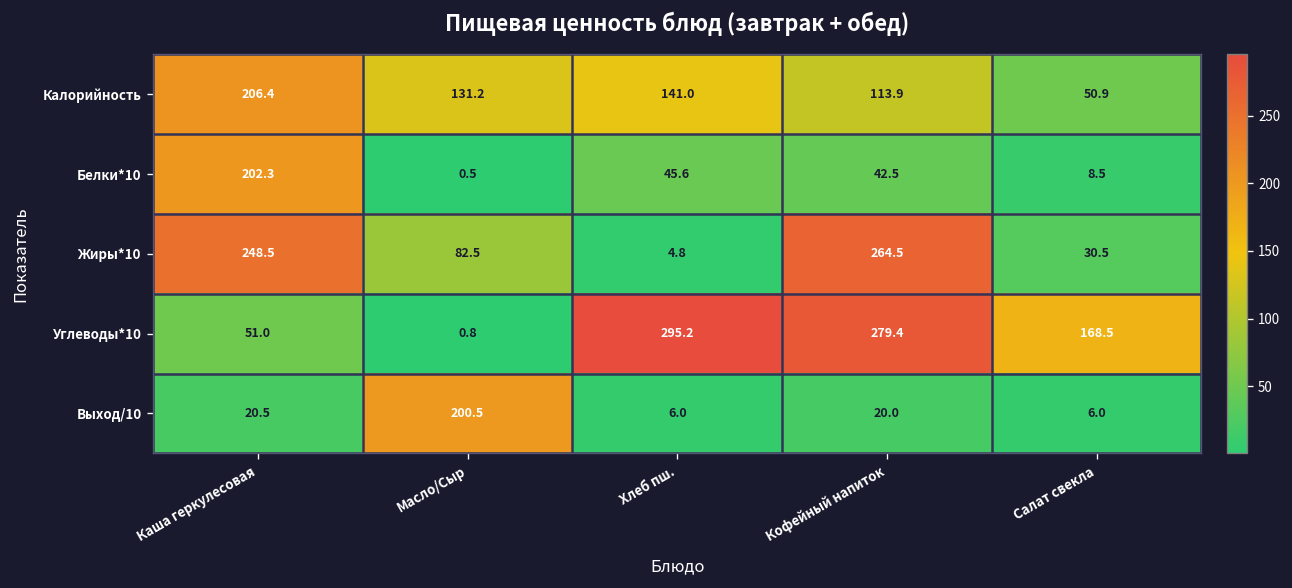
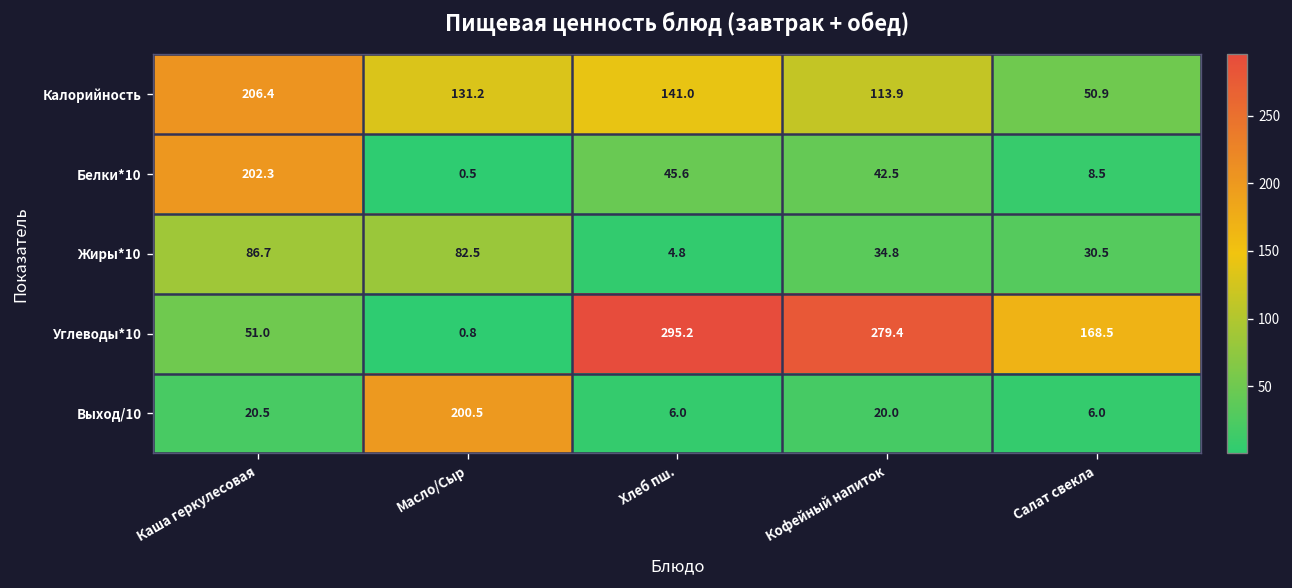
  {
    "Калорийность": {
      "Каша геркулесовая": 206.4,
      "Масло/Сыр": 131.2,
      "Хлеб пш.": 141.0,
      "Кофейный напиток": 113.9,
      "Салат свекла": 50.9
    },
    "Белки*10": {
      "Каша геркулесовая": 202.3,
      "Масло/Сыр": 0.5,
      "Хлеб пш.": 45.6,
      "Кофейный напиток": 42.5,
      "Салат свекла": 8.5
    },
    "Жиры*10": {
-     "Каша геркулесовая": 248.5,
+     "Каша геркулесовая": 86.7,
      "Масло/Сыр": 82.5,
      "Хлеб пш.": 4.8,
-     "Кофейный напиток": 264.5,
+     "Кофейный напиток": 34.8,
      "Салат свекла": 30.5
    },
    "Углеводы*10": {
      "Каша геркулесовая": 51.0,
      "Масло/Сыр": 0.8,
      "Хлеб пш.": 295.2,
      "Кофейный напиток": 279.4,
      "Салат свекла": 168.5
    },
    "Выход/10": {
      "Каша геркулесовая": 20.5,
      "Масло/Сыр": 200.5,
      "Хлеб пш.": 6.0,
      "Кофейный напиток": 20.0,
      "Салат свекла": 6.0
    }
  }
